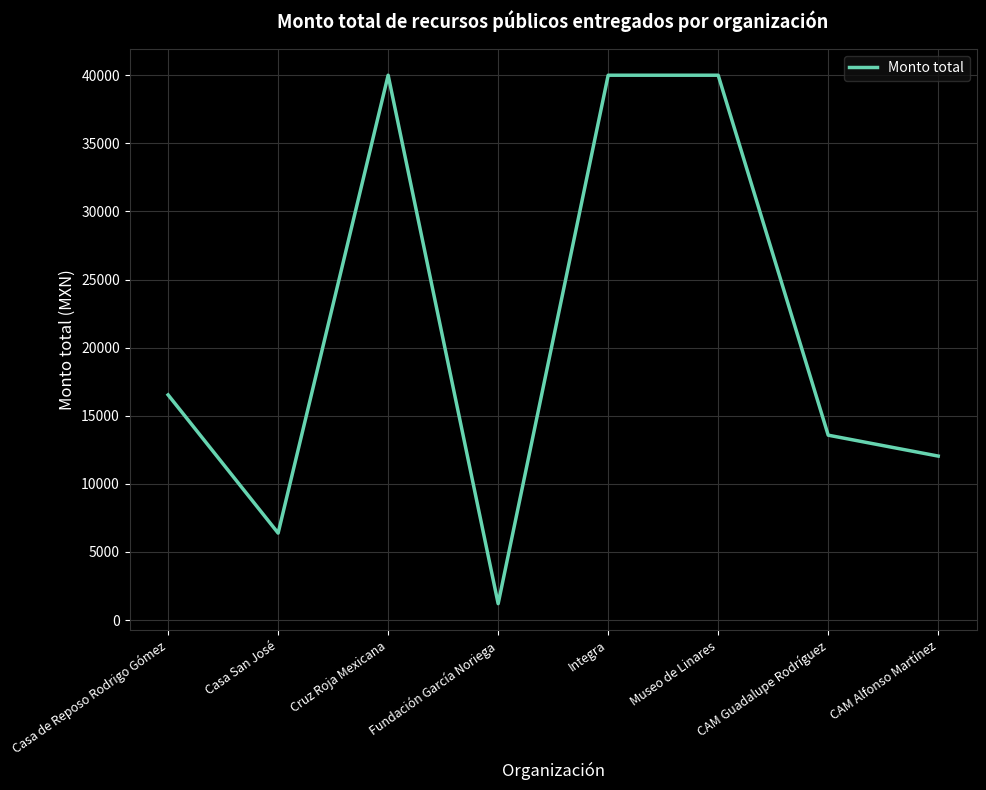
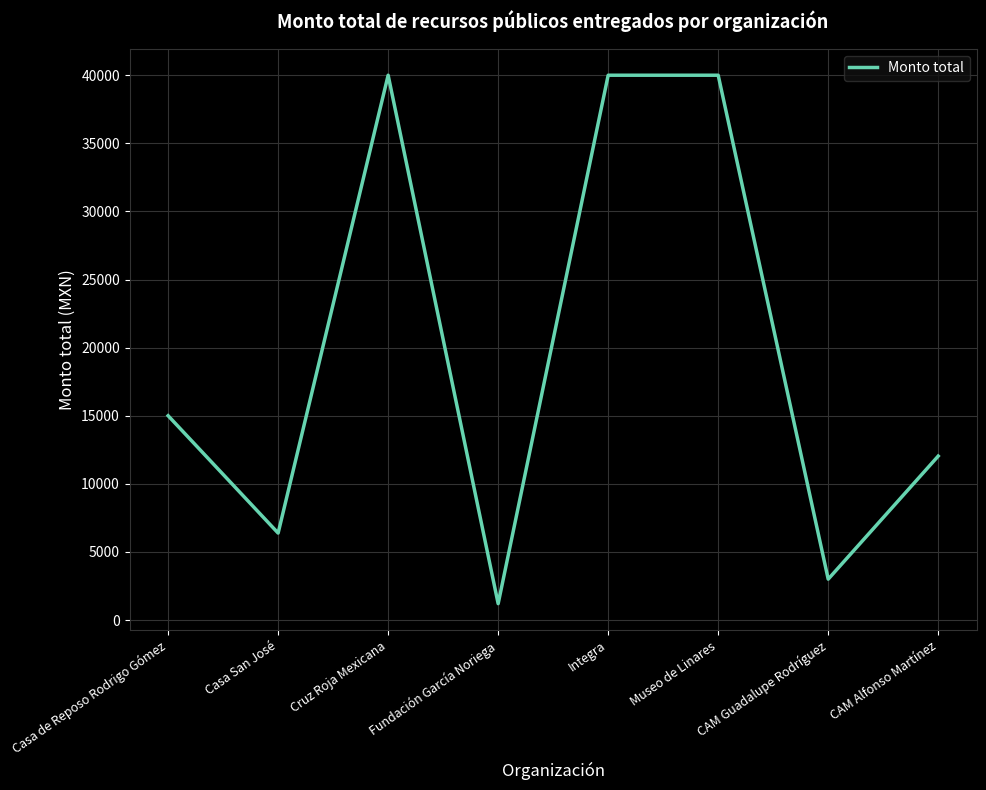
  {
-   "Casa de Reposo Rodrigo Gómez": 16500,
+   "Casa de Reposo Rodrigo Gómez": 15000,
    "Casa San José": 6400,
    "Cruz Roja Mexicana": 40000,
    "Fundación García Noriega": 1200,
    "Integra": 40000,
    "Museo de Linares": 40000,
-   "CAM Guadalupe Rodríguez": 13600,
+   "CAM Guadalupe Rodríguez": 3000,
    "CAM Alfonso Martínez": 12000
  }
